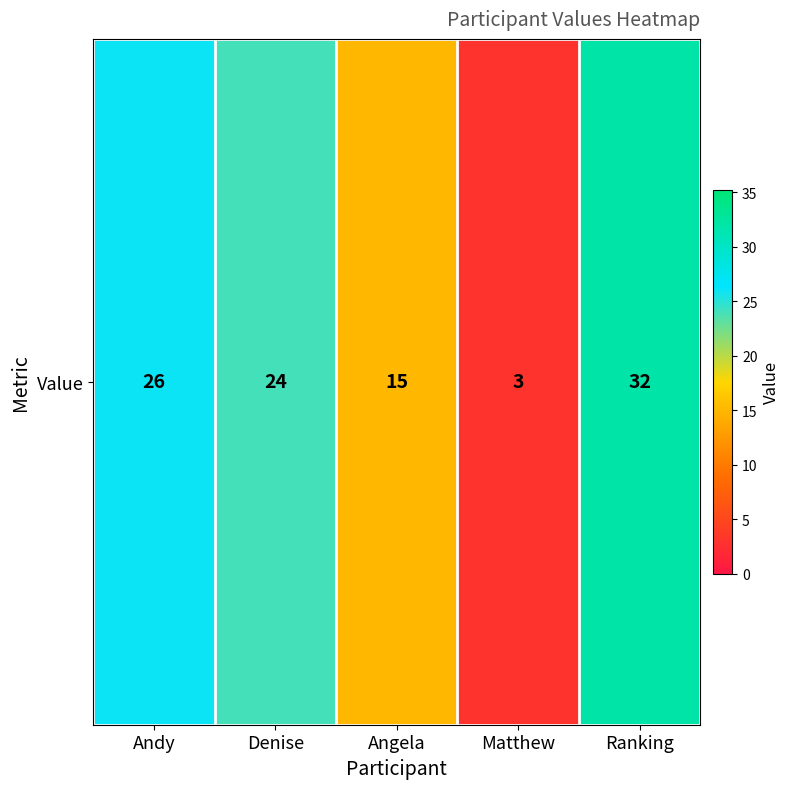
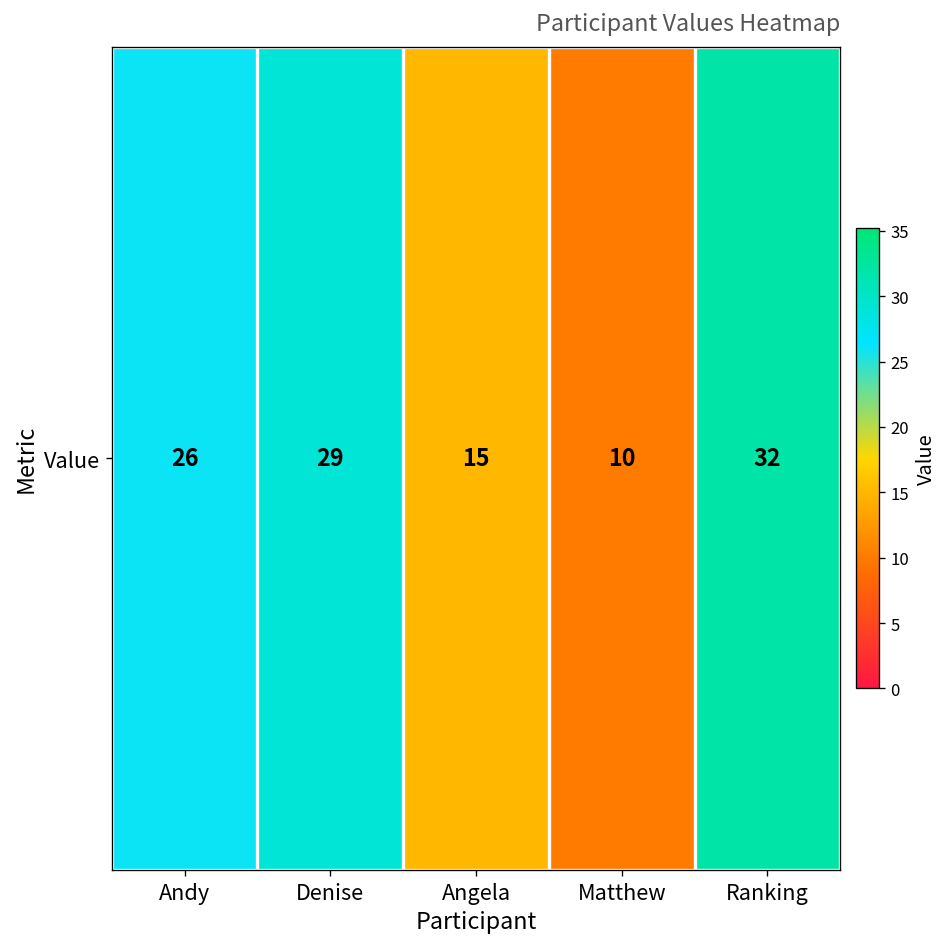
  {
    "Value": {
      "Andy": 26,
-     "Denise": 24,
+     "Denise": 29,
      "Angela": 15,
-     "Matthew": 3,
+     "Matthew": 10,
      "Ranking": 32
    }
  }
